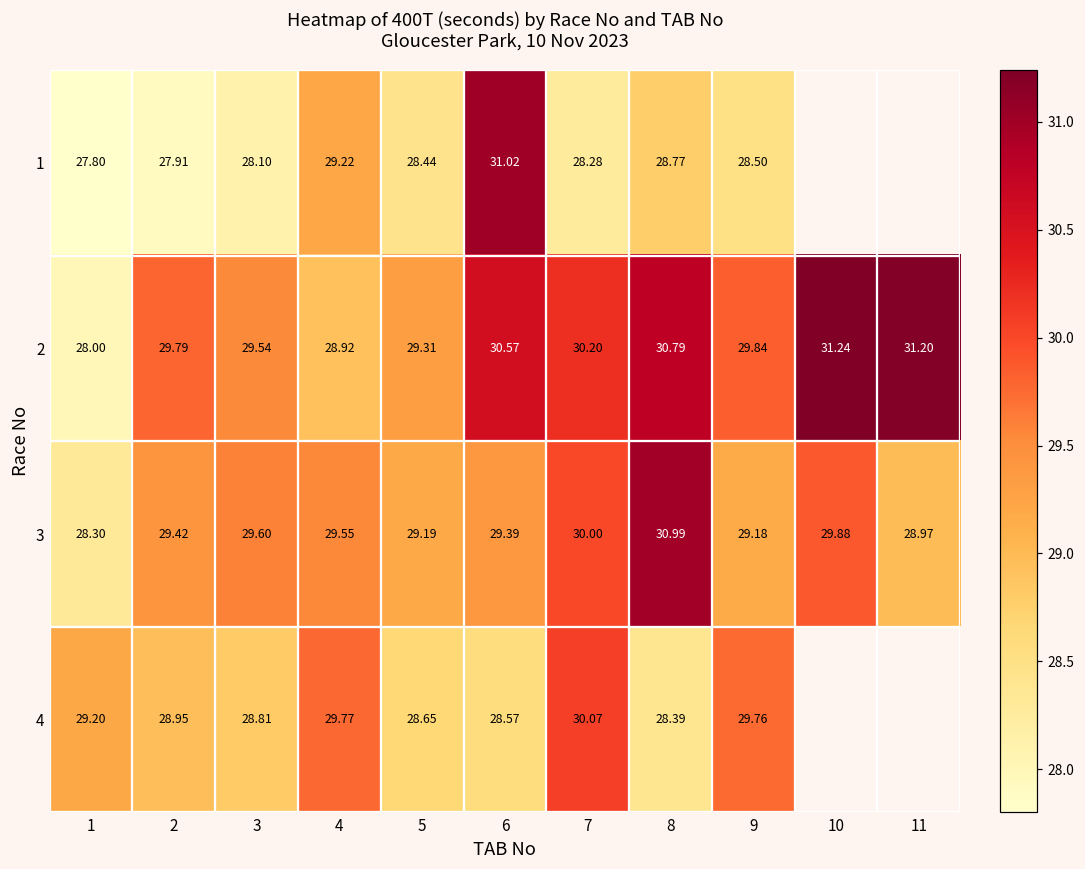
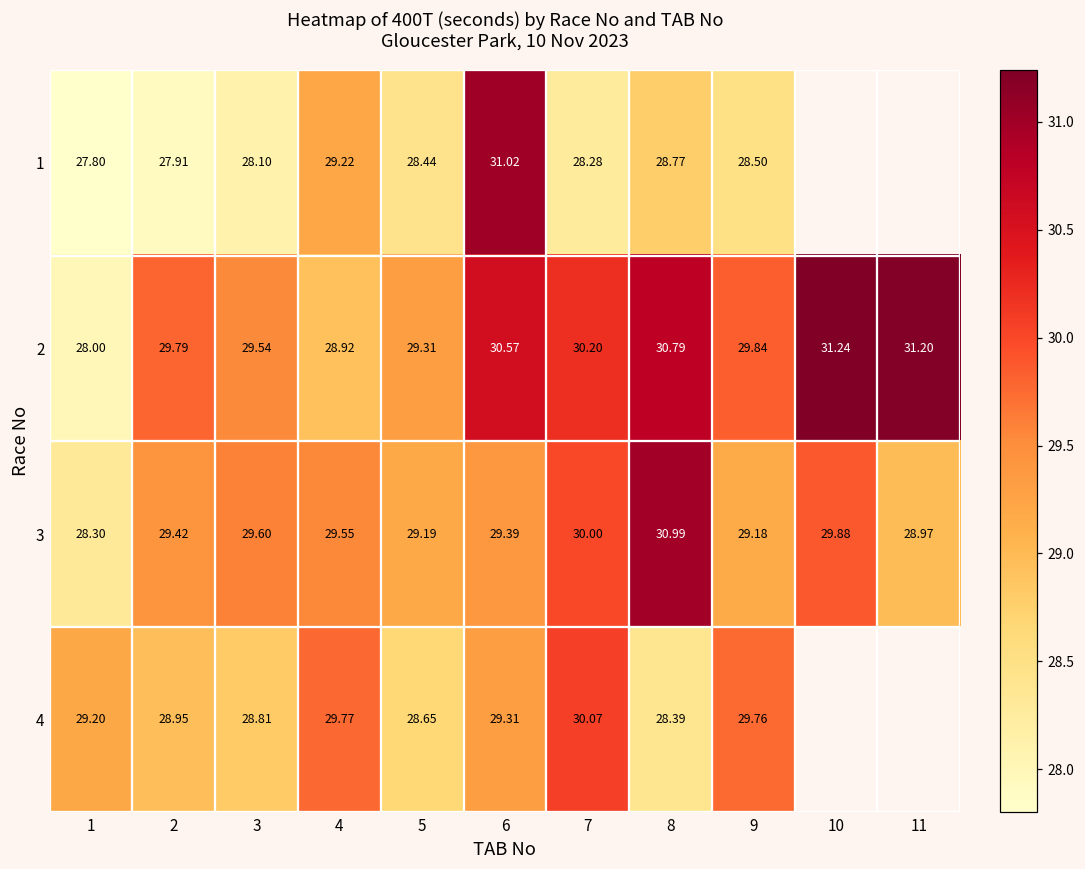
  {
    "1": {
      "1": 27.80,
      "2": 27.91,
      "3": 28.10,
      "4": 29.22,
      "5": 28.44,
      "6": 31.02,
      "7": 28.28,
      "8": 28.77,
      "9": 28.50
    },
    "2": {
      "1": 28.00,
      "2": 29.79,
      "3": 29.54,
      "4": 28.92,
      "5": 29.31,
      "6": 30.57,
      "7": 30.20,
      "8": 30.79,
      "9": 29.84,
      "10": 31.24,
      "11": 31.20
    },
    "3": {
      "1": 28.30,
      "2": 29.42,
      "3": 29.60,
      "4": 29.55,
      "5": 29.19,
      "6": 29.39,
      "7": 30.00,
      "8": 30.99,
      "9": 29.18,
      "10": 29.88,
      "11": 28.97
    },
    "4": {
      "1": 29.20,
      "2": 28.95,
      "3": 28.81,
      "4": 29.77,
      "5": 28.65,
-     "6": 28.57,
+     "6": 29.31,
      "7": 30.07,
      "8": 28.39,
      "9": 29.76
    }
  }
